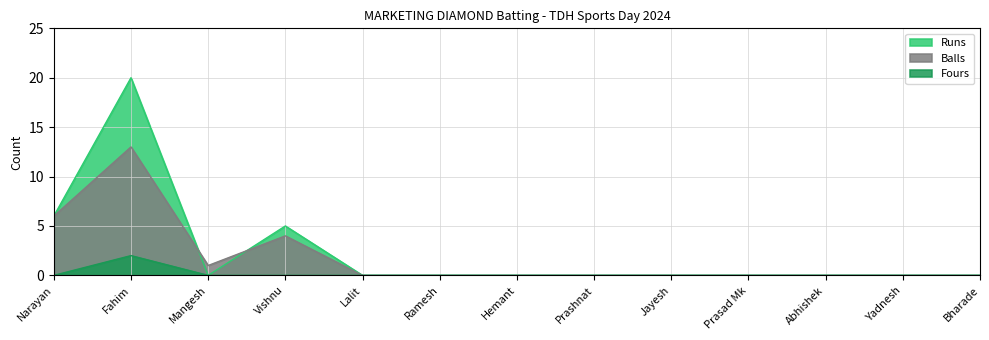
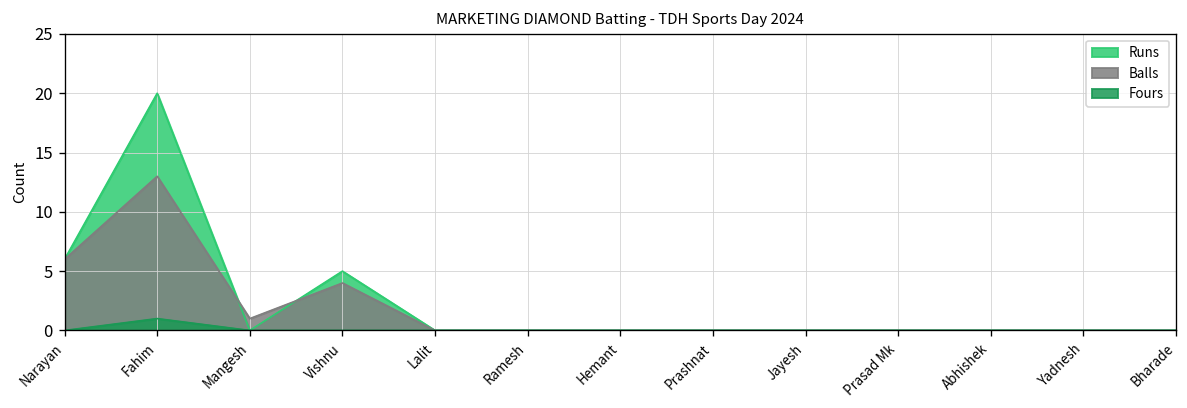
  {
    "Runs": {
      "Fahim": 20,
      "Vishnu": 5
    },
    "Balls": {
      "Fahim": 13,
      "Mangesh": 1,
      "Vishnu": 4
    },
    "Fours": {
      "Narayan": 0,
-     "Fahim": 2,
+     "Fahim": 1,
      "Vishnu": 0
    }
  }
